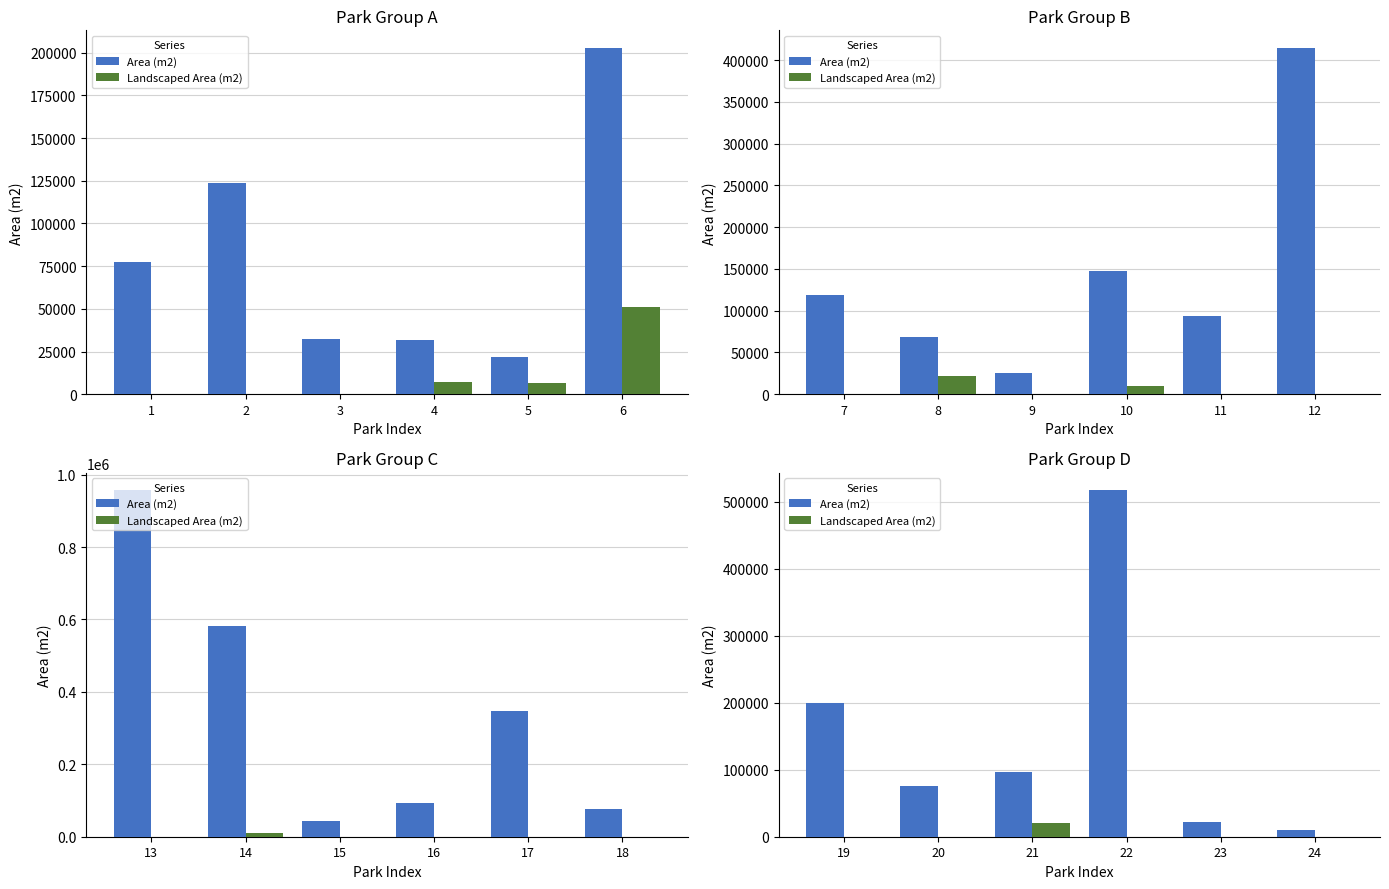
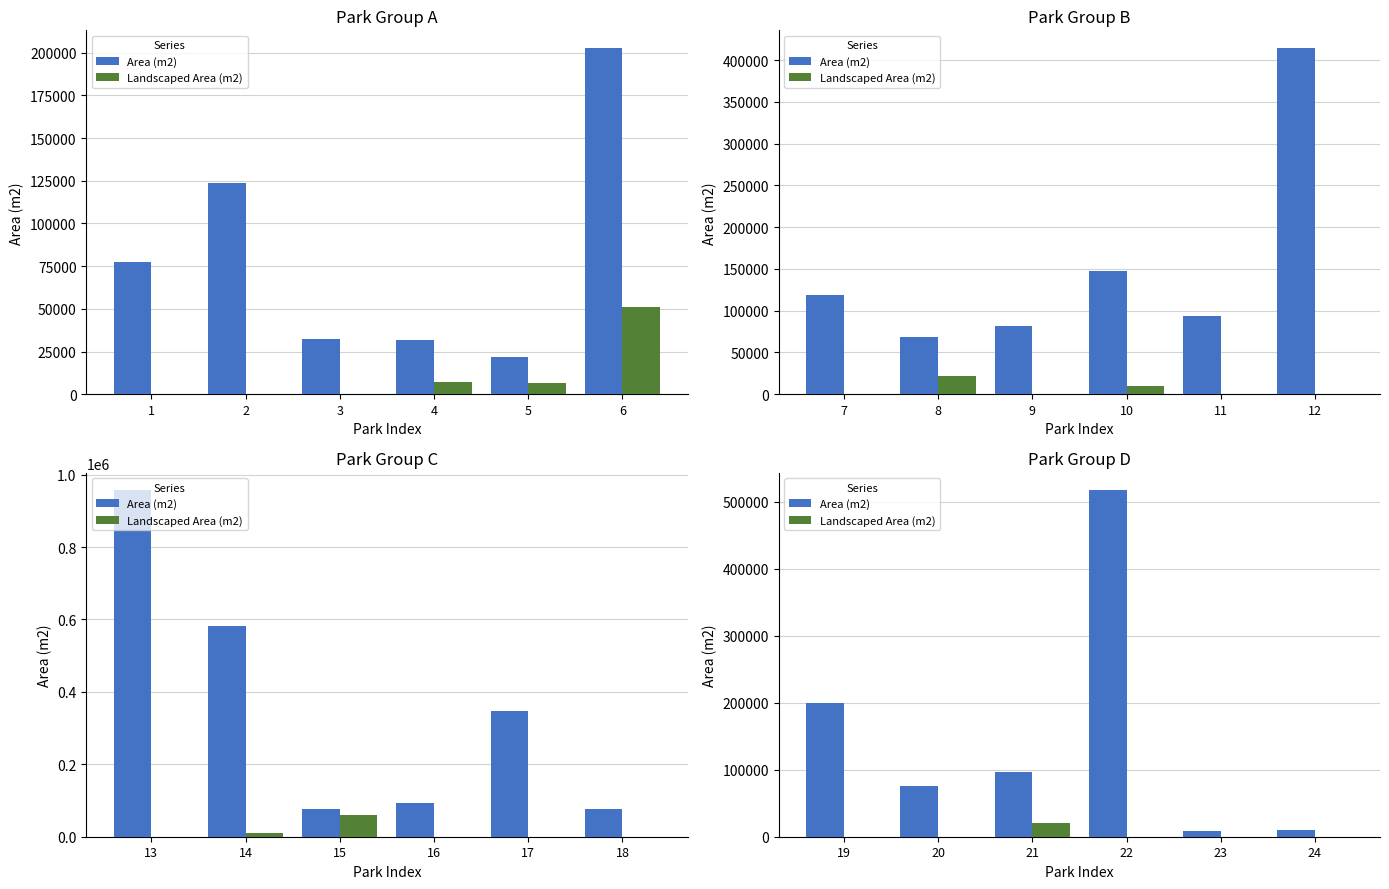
  {
    "Park Group A": {
      "Area (m2)": {
        "1": 77000,
        "2": 123000,
        "3": 32000,
        "4": 32000,
        "5": 22000,
        "6": 203000
      },
      "Landscaped Area (m2)": {
        "1": 0,
        "2": 0,
        "3": 0,
        "4": 7000,
        "5": 6000,
        "6": 51000
      }
    },
    "Park Group B": {
      "Area (m2)": {
        "7": 120000,
        "8": 70000,
-       "9": 30000,
+       "9": 80000,
        "10": 150000,
        "11": 90000,
        "12": 410000
      },
      "Landscaped Area (m2)": {
        "7": 0,
        "8": 20000,
        "9": 0,
        "10": 10000,
        "11": 0,
        "12": 0
      }
    },
    "Park Group C": {
      "Area (m2)": {
        "14": 580000,
-       "15": 40000,
+       "15": 80000,
        "16": 90000,
        "17": 350000,
        "18": 80000
      },
      "Landscaped Area (m2)": {
        "13": 0,
        "14": 10000,
-       "15": 0,
+       "15": 60000,
        "16": 0,
        "17": 0,
        "18": 0
      }
    },
    "Park Group D": {
      "Area (m2)": {
        "19": 200000,
        "20": 80000,
        "21": 100000,
        "22": 520000,
-       "23": 20000,
+       "23": 10000,
        "24": 10000
      },
      "Landscaped Area (m2)": {
        "19": 0,
        "20": 0,
        "21": 20000,
        "22": 0,
        "23": 0,
        "24": 0
      }
    }
  }
